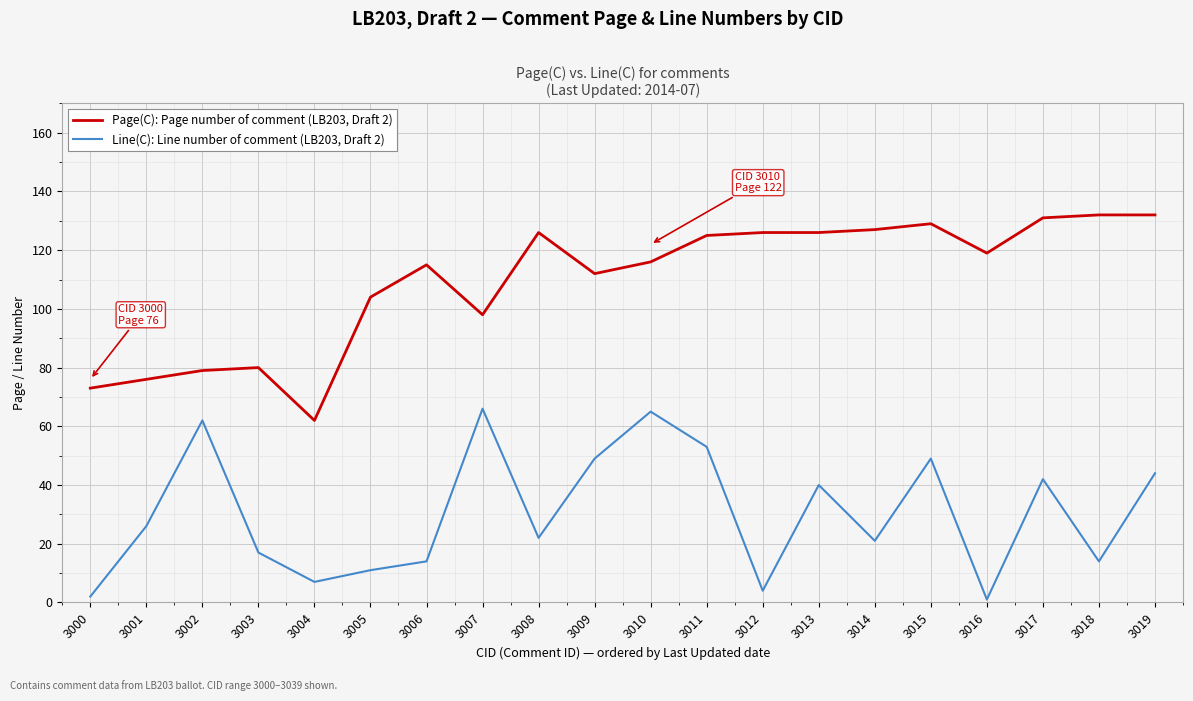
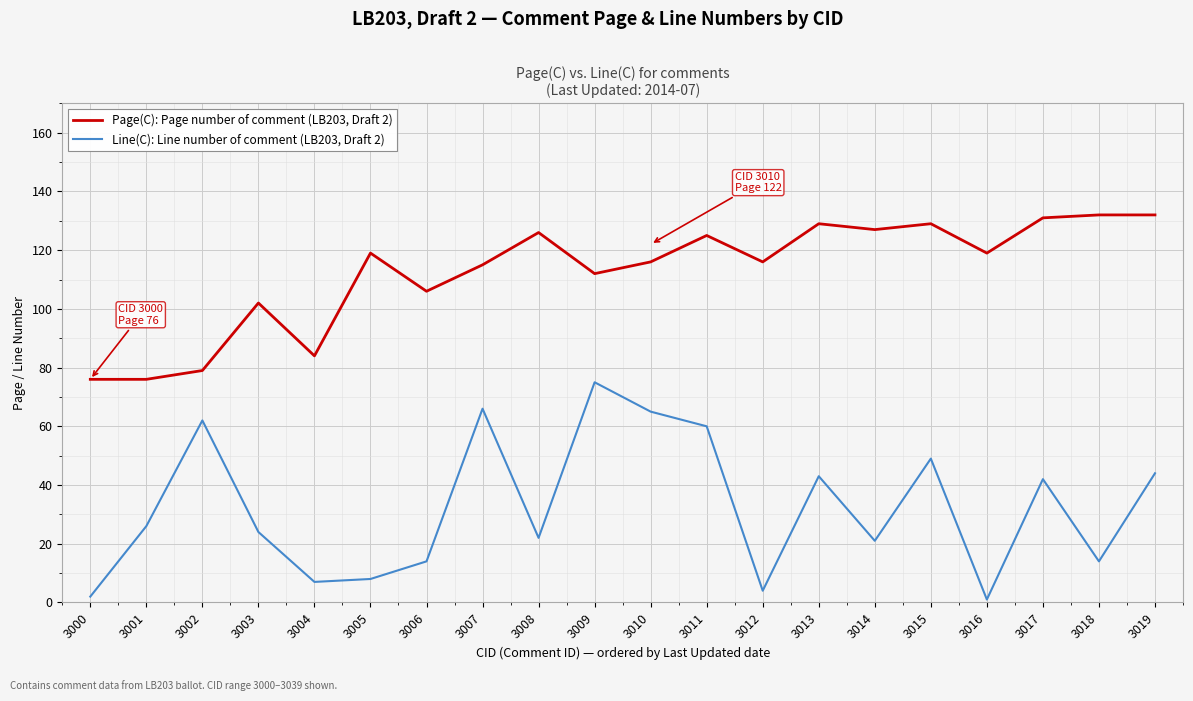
  {
    "Page(C): Page number of comment (LB203, Draft 2)": {
-     "3000": 73,
+     "3000": 76,
      "3002": 79,
-     "3003": 80,
-     "3004": 62,
-     "3005": 104,
-     "3006": 115,
-     "3007": 98,
+     "3003": 102,
+     "3004": 84,
+     "3005": 119,
+     "3006": 106,
+     "3007": 115,
      "3008": 126,
      "3009": 112,
      "3010": 116,
-     "3012": 126,
-     "3013": 126,
+     "3012": 116,
+     "3013": 129,
      "3014": 127,
      "3015": 129,
      "3016": 119,
      "3017": 131,
      "3018": 132,
      "3019": 132
    },
    "Line(C): Line number of comment (LB203, Draft 2)": {
      "3000": 2,
      "3001": 26,
      "3002": 62,
-     "3003": 17,
+     "3003": 24,
      "3004": 7,
-     "3005": 11,
+     "3005": 8,
      "3006": 14,
      "3007": 66,
      "3008": 22,
-     "3009": 49,
+     "3009": 75,
      "3010": 65,
-     "3011": 53,
+     "3011": 60,
      "3012": 4,
-     "3013": 40,
+     "3013": 43,
      "3014": 21,
      "3015": 49,
      "3016": 1,
      "3017": 42,
      "3018": 14,
      "3019": 44
    }
  }
